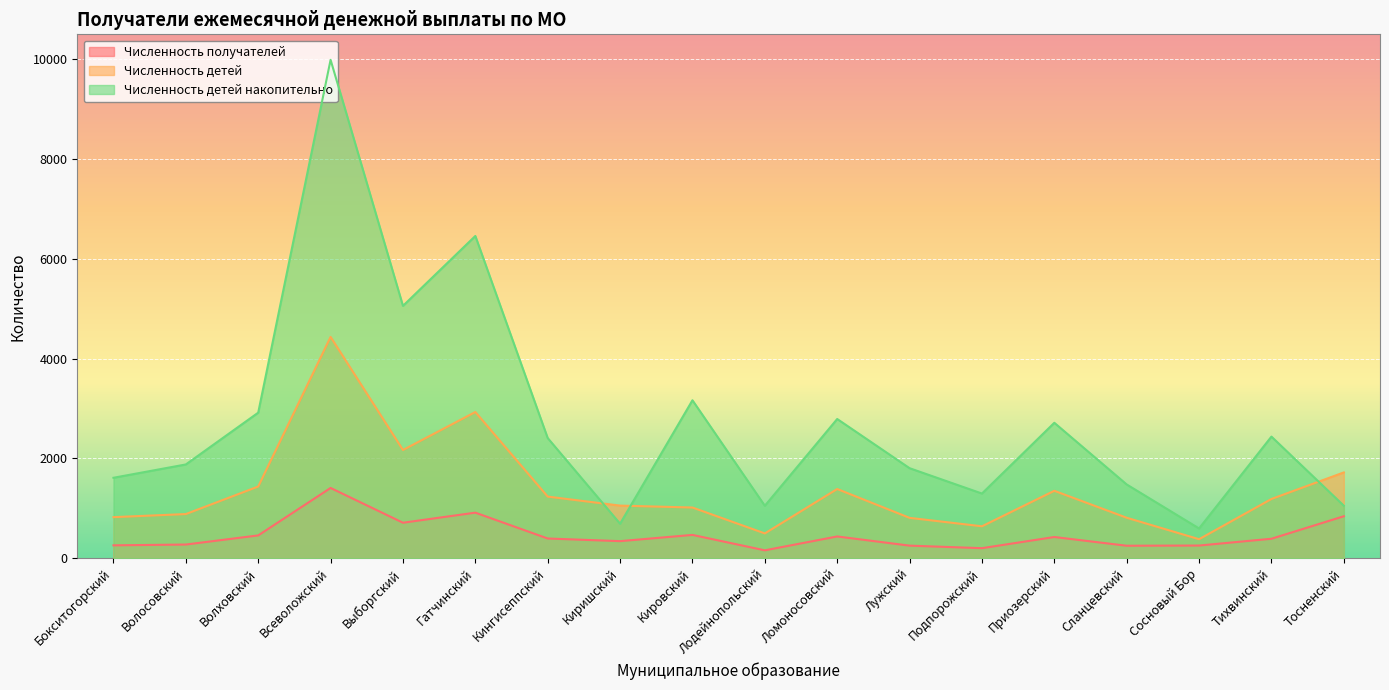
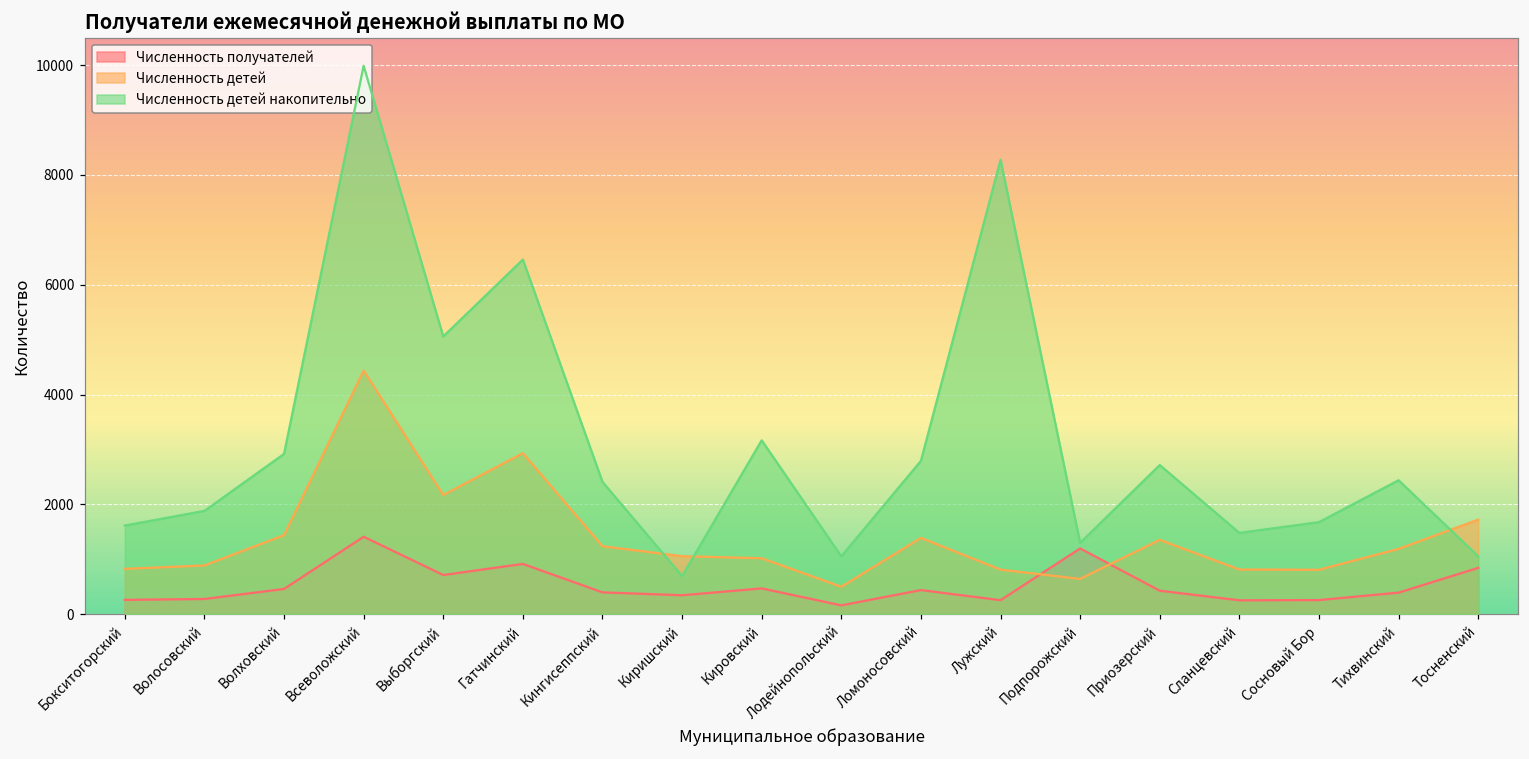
  {
    "Численность получателей": {
      "Бокситогорский": 300,
      "Волосовский": 300,
      "Волховский": 500,
      "Всеволожский": 1400,
      "Выборгский": 700,
      "Гатчинский": 900,
      "Кингисеппский": 400,
      "Киришский": 300,
      "Кировский": 500,
      "Лодейнопольский": 200,
      "Ломоносовский": 400,
      "Лужский": 300,
-     "Подпорожский": 200,
+     "Подпорожский": 1200,
      "Приозерский": 400,
      "Сланцевский": 300,
      "Сосновый Бор": 300,
      "Тихвинский": 400,
      "Тосненский": 800
    },
    "Численность детей": {
      "Бокситогорский": 800,
      "Волосовский": 900,
      "Волховский": 1400,
      "Всеволожский": 4400,
      "Выборгский": 2200,
      "Гатчинский": 2900,
      "Кингисеппский": 1200,
      "Киришский": 1100,
      "Кировский": 1000,
      "Лодейнопольский": 500,
      "Ломоносовский": 1400,
      "Лужский": 800,
      "Подпорожский": 600,
      "Приозерский": 1400,
      "Сланцевский": 800,
-     "Сосновый Бор": 400,
+     "Сосновый Бор": 800,
      "Тихвинский": 1200,
      "Тосненский": 1700
    },
    "Численность детей накопительно": {
      "Бокситогорский": 1600,
      "Волосовский": 1900,
      "Волховский": 2900,
      "Выборгский": 5100,
      "Гатчинский": 6500,
      "Кингисеппский": 2400,
      "Киришский": 700,
      "Кировский": 3200,
      "Лодейнопольский": 1100,
      "Ломоносовский": 2800,
-     "Лужский": 1800,
+     "Лужский": 8300,
      "Подпорожский": 1300,
      "Приозерский": 2700,
      "Сланцевский": 1500,
-     "Сосновый Бор": 600,
+     "Сосновый Бор": 1700,
      "Тихвинский": 2400,
      "Тосненский": 1100
    }
  }
